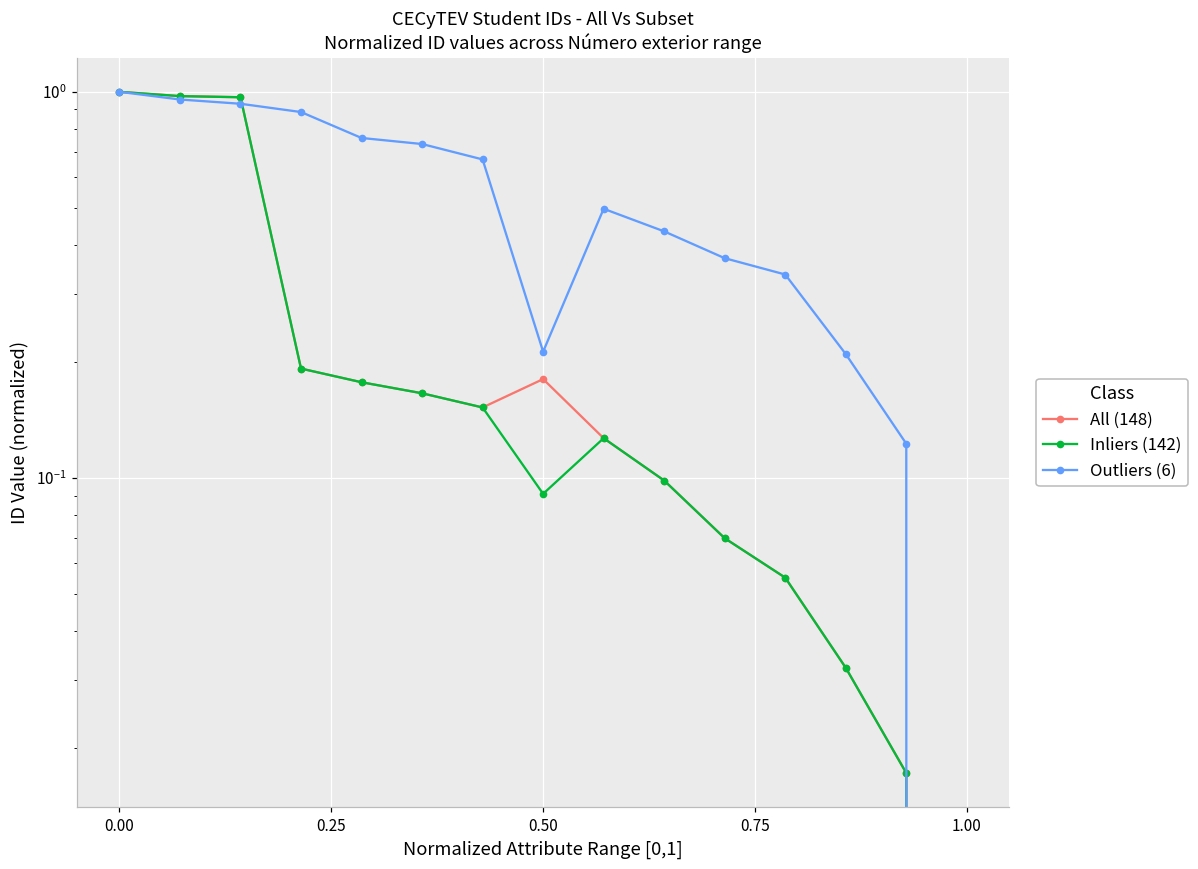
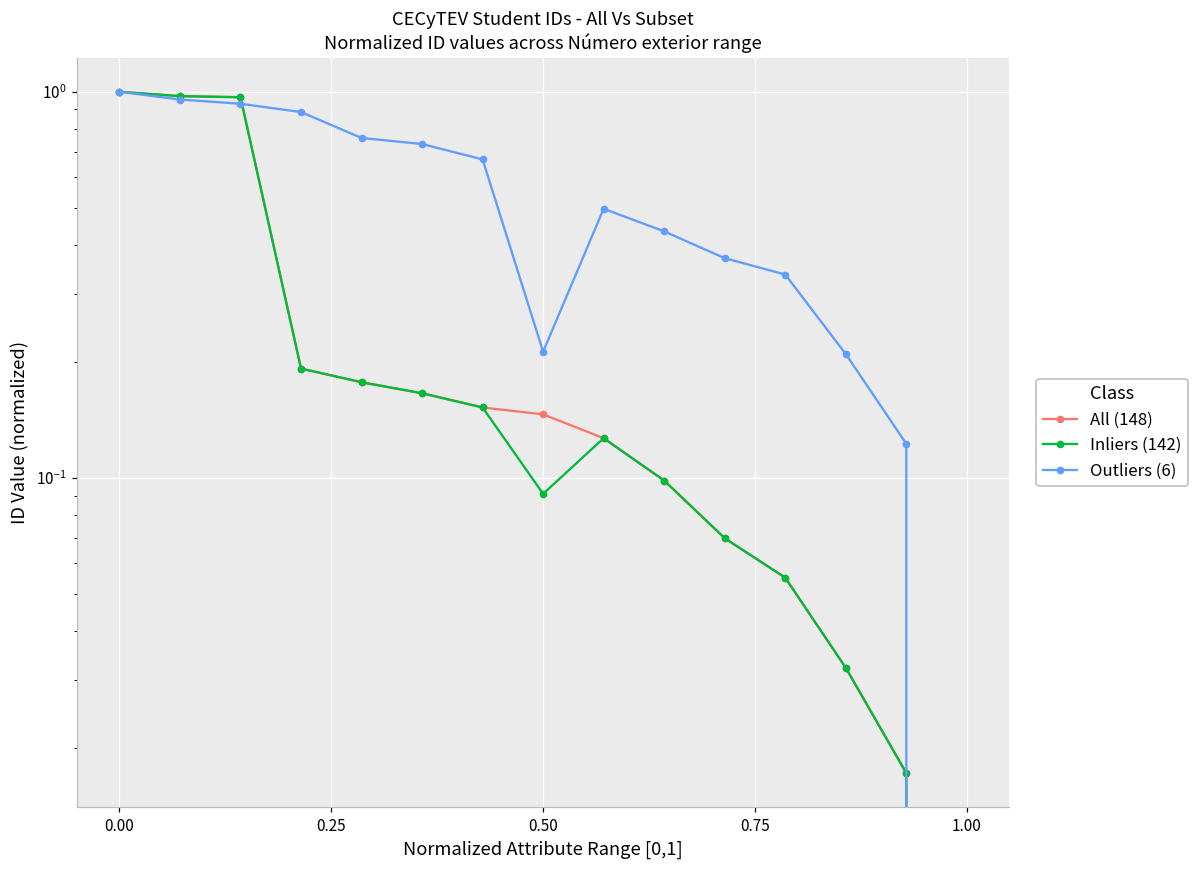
  {
    "All (148)": {
-     "0.50": 0.18
+     "0.50": 0.146
    },
    "Inliers (142)": {
      "0.50": 0.091
    },
    "Outliers (6)": {
      "0.50": 0.21
    }
  }
